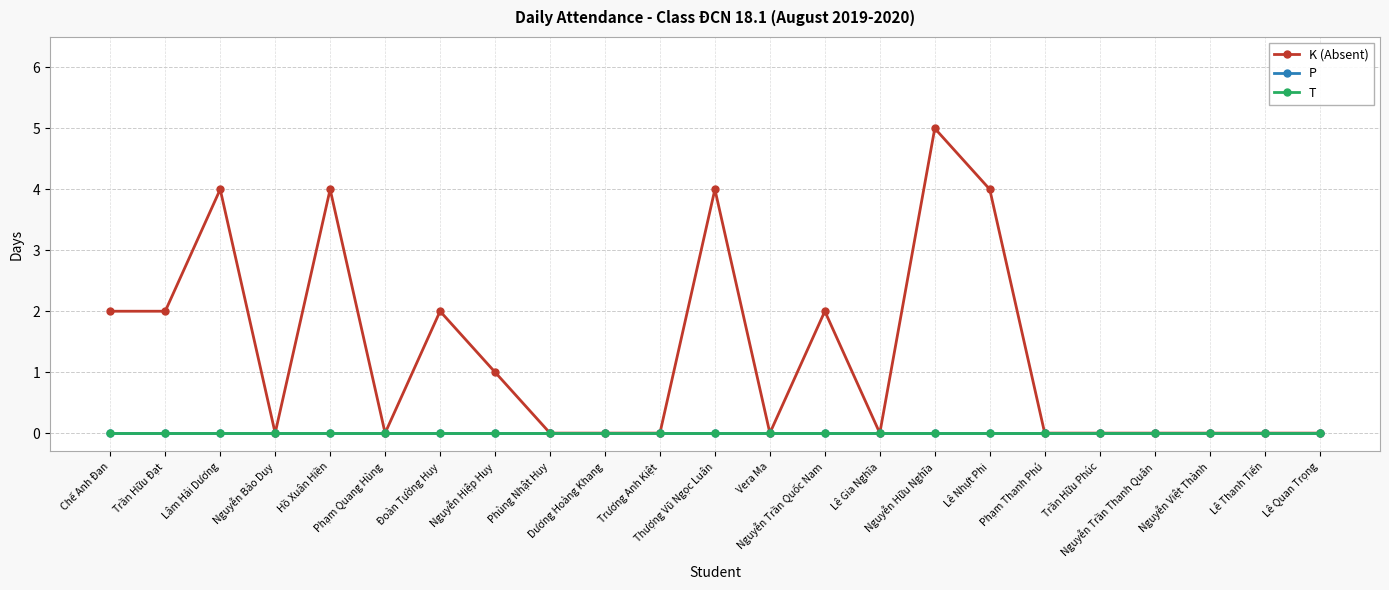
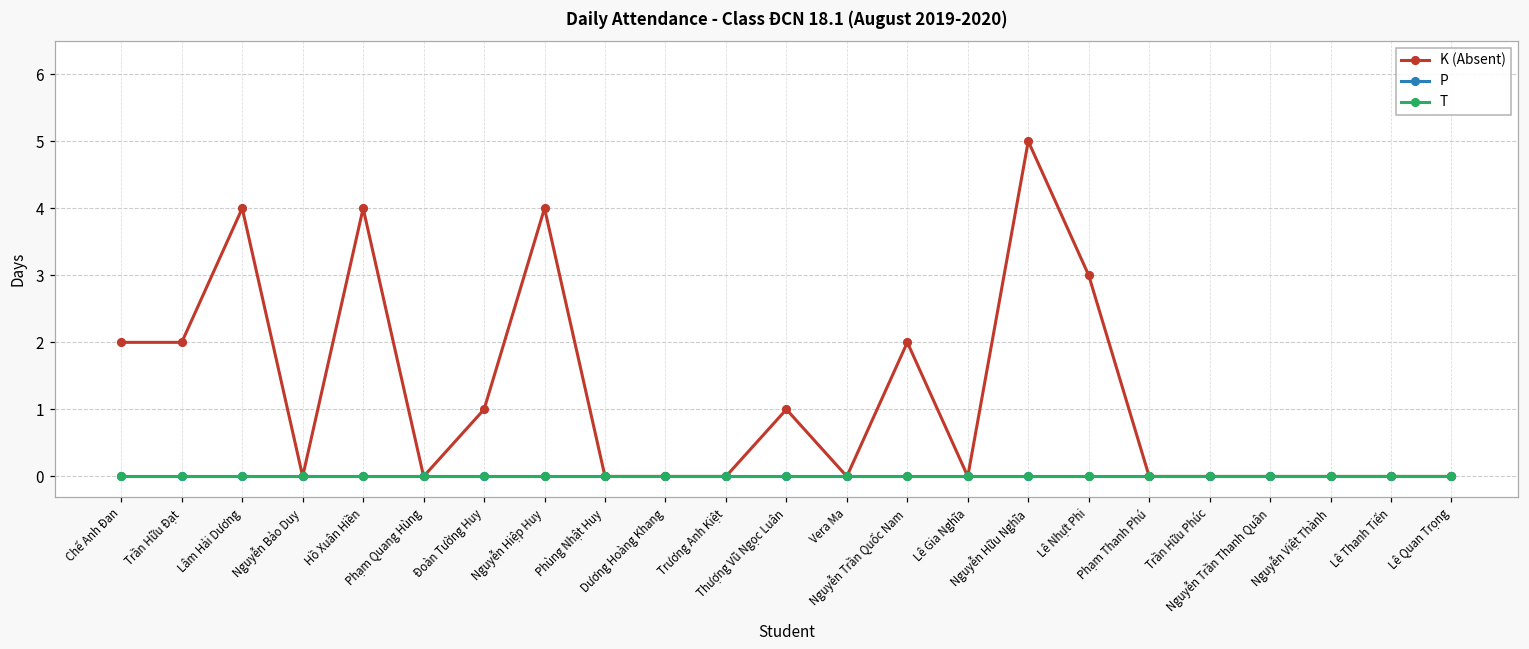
  {
    "K (Absent)": {
      "Chế Anh Đan": 2,
      "Trần Hữu Đạt": 2,
      "Lâm Hải Dương": 4,
      "Hồ Xuân Hiền": 4,
-     "Đoàn Tường Huy": 2,
-     "Nguyễn Hiệp Huy": 1,
-     "Thượng Vũ Ngọc Luân": 4,
+     "Đoàn Tường Huy": 1,
+     "Nguyễn Hiệp Huy": 4,
+     "Thượng Vũ Ngọc Luân": 1,
      "Nguyễn Trần Quốc Nam": 2,
      "Nguyễn Hữu Nghĩa": 5,
-     "Lê Nhựt Phi": 4
+     "Lê Nhựt Phi": 3
    },
    "T": {
      "Chế Anh Đan": 0,
      "Trần Hữu Đạt": 0,
      "Lâm Hải Dương": 0,
      "Hồ Xuân Hiền": 0,
      "Đoàn Tường Huy": 0,
      "Nguyễn Hiệp Huy": 0,
      "Thượng Vũ Ngọc Luân": 0,
      "Nguyễn Trần Quốc Nam": 0,
      "Nguyễn Hữu Nghĩa": 0,
      "Lê Nhựt Phi": 0
    }
  }
